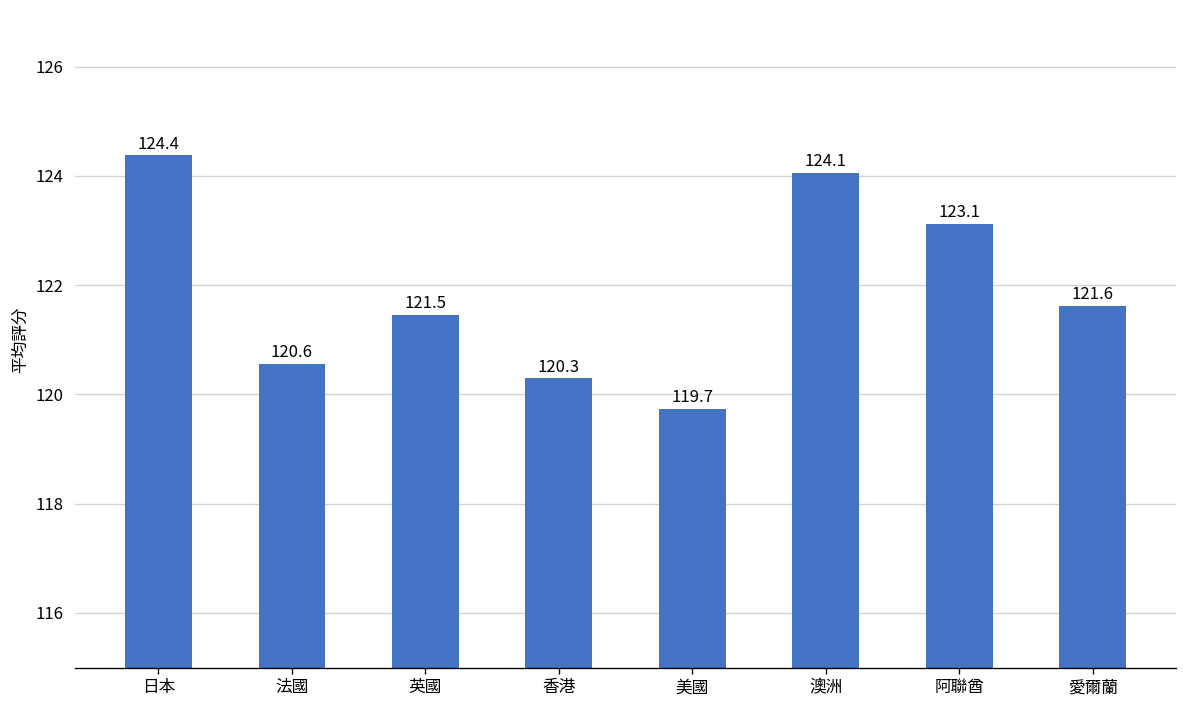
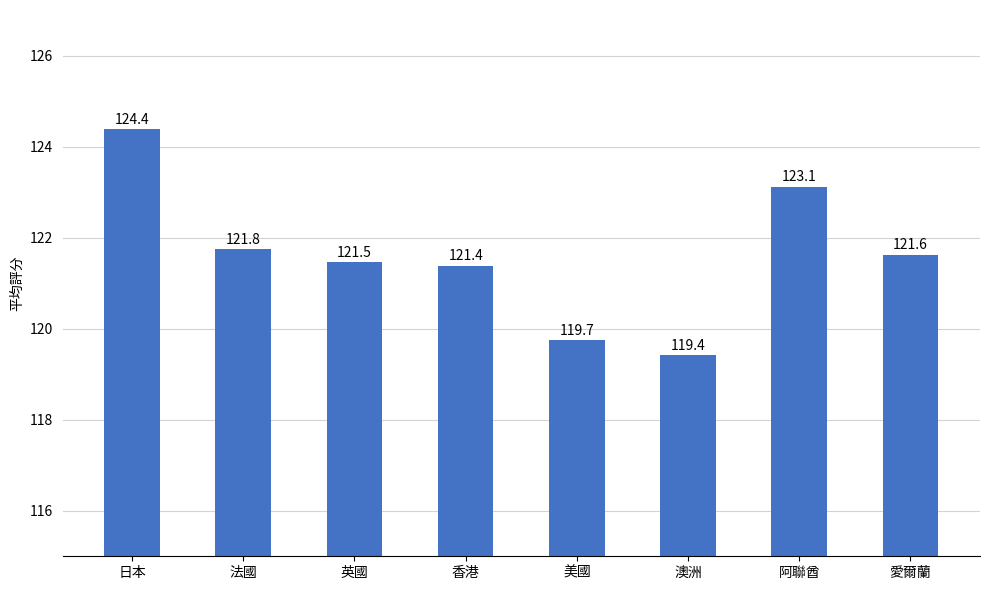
  {
    "日本": 124.4,
-   "法國": 120.6,
+   "法國": 121.8,
    "英國": 121.5,
-   "香港": 120.3,
+   "香港": 121.4,
    "美國": 119.7,
-   "澳洲": 124.1,
+   "澳洲": 119.4,
    "阿聯酋": 123.1,
    "愛爾蘭": 121.6
  }
